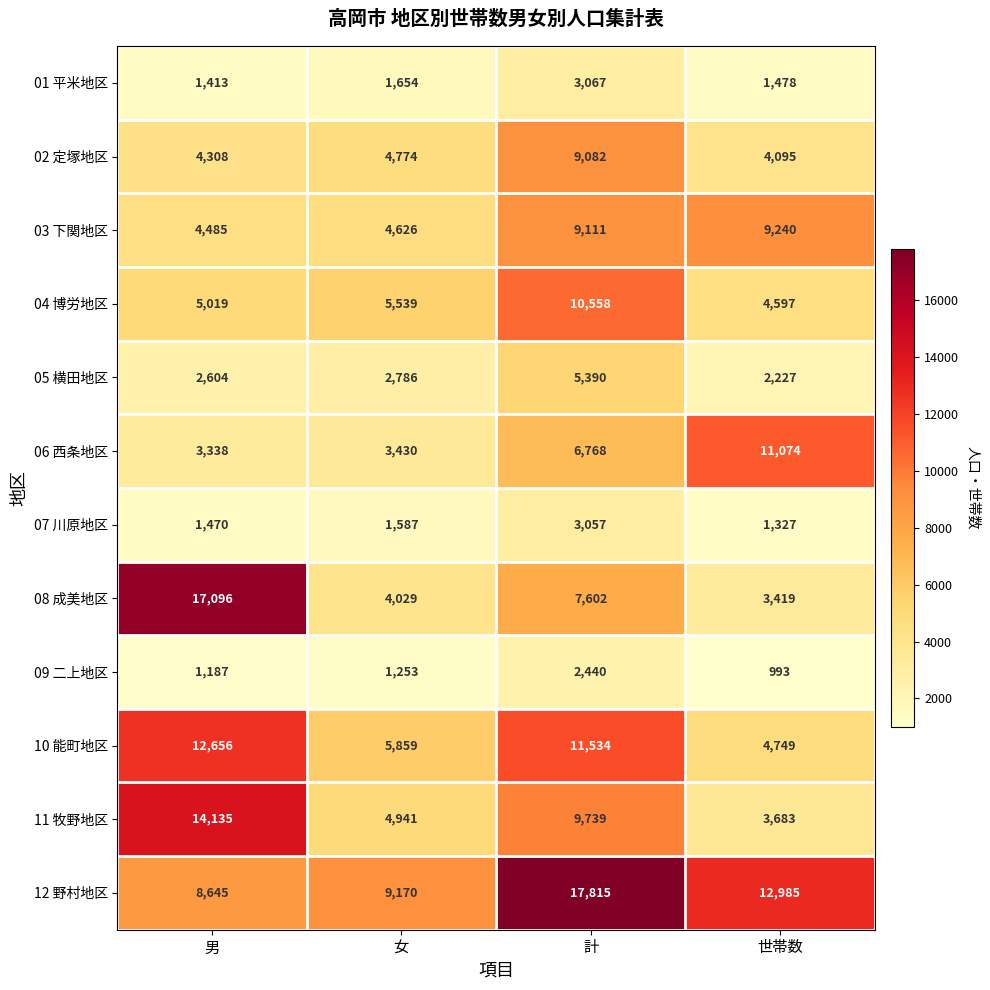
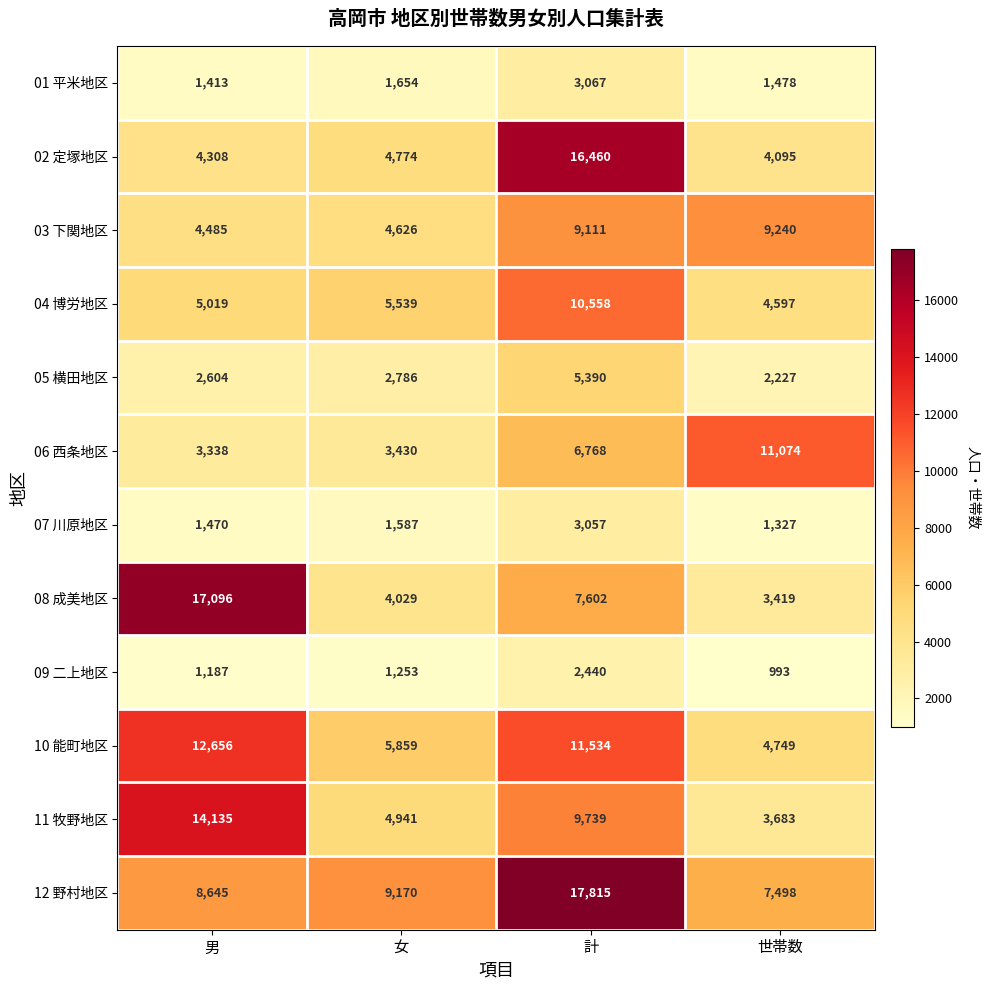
  {
    "01 平米地区": {
      "男": "1,413",
      "女": "1,654",
      "計": "3,067",
      "世帯数": "1,478"
    },
    "02 定塚地区": {
      "男": "4,308",
      "女": "4,774",
-     "計": "9,082",
+     "計": "16,460",
      "世帯数": "4,095"
    },
    "03 下関地区": {
      "男": "4,485",
      "女": "4,626",
      "計": "9,111",
      "世帯数": "9,240"
    },
    "04 博労地区": {
      "男": "5,019",
      "女": "5,539",
      "計": "10,558",
      "世帯数": "4,597"
    },
    "05 横田地区": {
      "男": "2,604",
      "女": "2,786",
      "計": "5,390",
      "世帯数": "2,227"
    },
    "06 西条地区": {
      "男": "3,338",
      "女": "3,430",
      "計": "6,768",
      "世帯数": "11,074"
    },
    "07 川原地区": {
      "男": "1,470",
      "女": "1,587",
      "計": "3,057",
      "世帯数": "1,327"
    },
    "08 成美地区": {
      "男": "17,096",
      "女": "4,029",
      "計": "7,602",
      "世帯数": "3,419"
    },
    "09 二上地区": {
      "男": "1,187",
      "女": "1,253",
      "計": "2,440",
      "世帯数": "993"
    },
    "10 能町地区": {
      "男": "12,656",
      "女": "5,859",
      "計": "11,534",
      "世帯数": "4,749"
    },
    "11 牧野地区": {
      "男": "14,135",
      "女": "4,941",
      "計": "9,739",
      "世帯数": "3,683"
    },
    "12 野村地区": {
      "男": "8,645",
      "女": "9,170",
      "計": "17,815",
-     "世帯数": "12,985"
+     "世帯数": "7,498"
    }
  }
